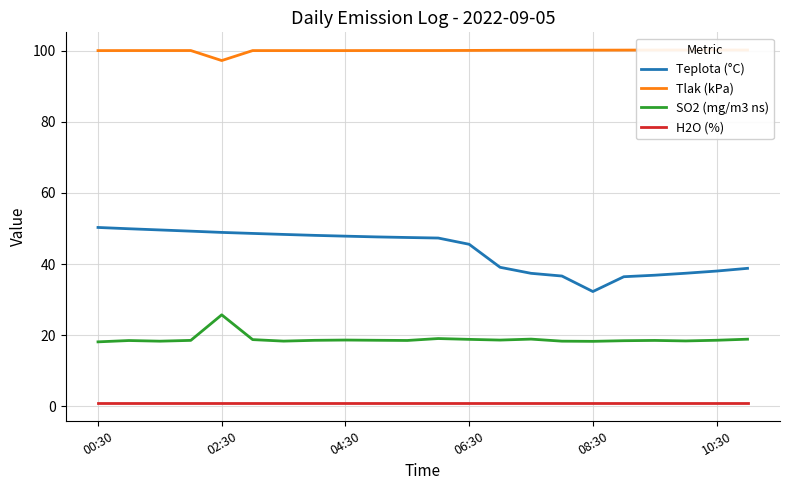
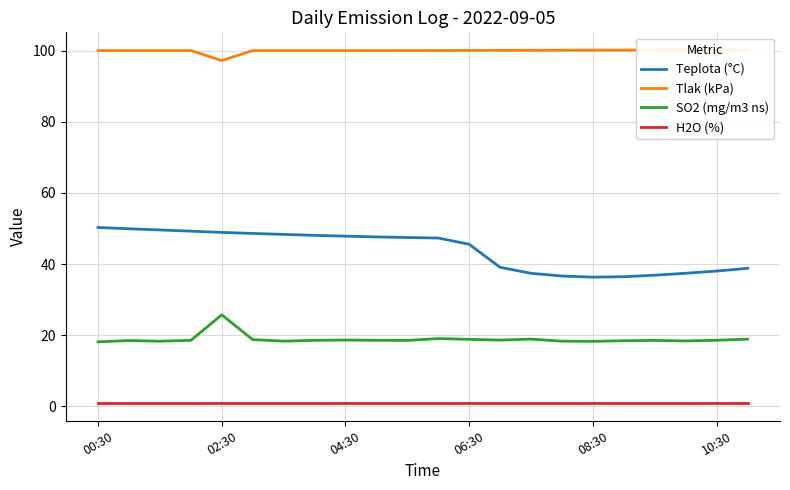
  {
    "Teplota (°C)": {
      "00:30": 50,
      "02:30": 49,
      "04:30": 48,
      "06:30": 46,
-     "08:30": 32,
+     "08:30": 36,
      "10:30": 38
    },
    "Tlak (kPa)": {
      "00:30": 100,
      "02:30": 97,
      "04:30": 100,
      "06:30": 100,
      "08:30": 100
    },
    "SO2 (mg/m3 ns)": {
      "00:30": 18,
      "02:30": 26,
      "04:30": 19,
      "06:30": 19,
      "08:30": 18,
      "10:30": 19
    },
    "H2O (%)": {
      "00:30": 1,
      "02:30": 1,
      "04:30": 1,
      "06:30": 1,
      "08:30": 1,
      "10:30": 1
    }
  }
